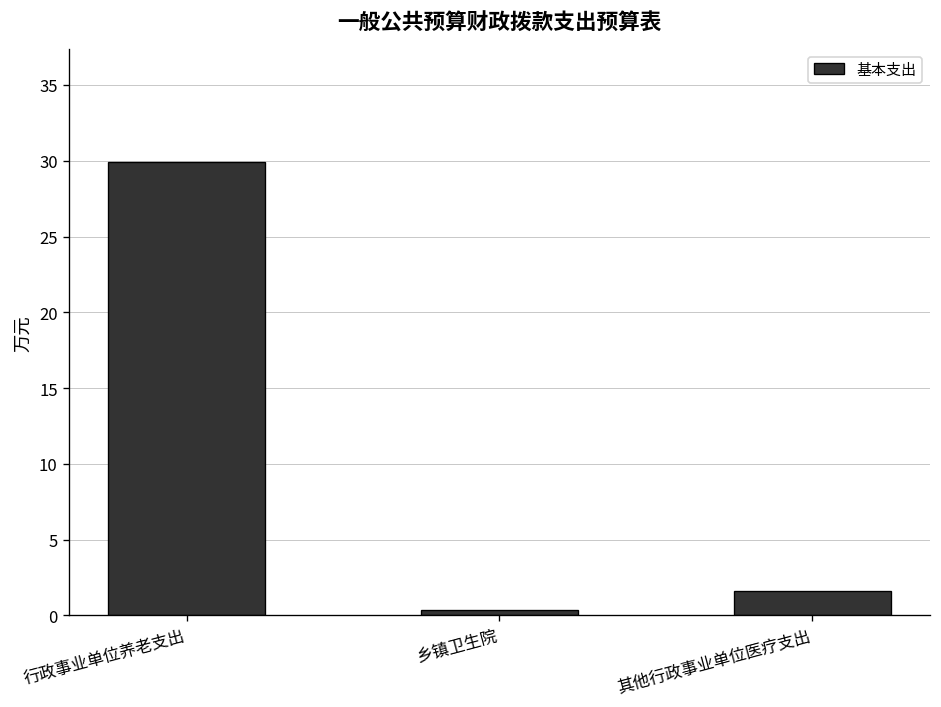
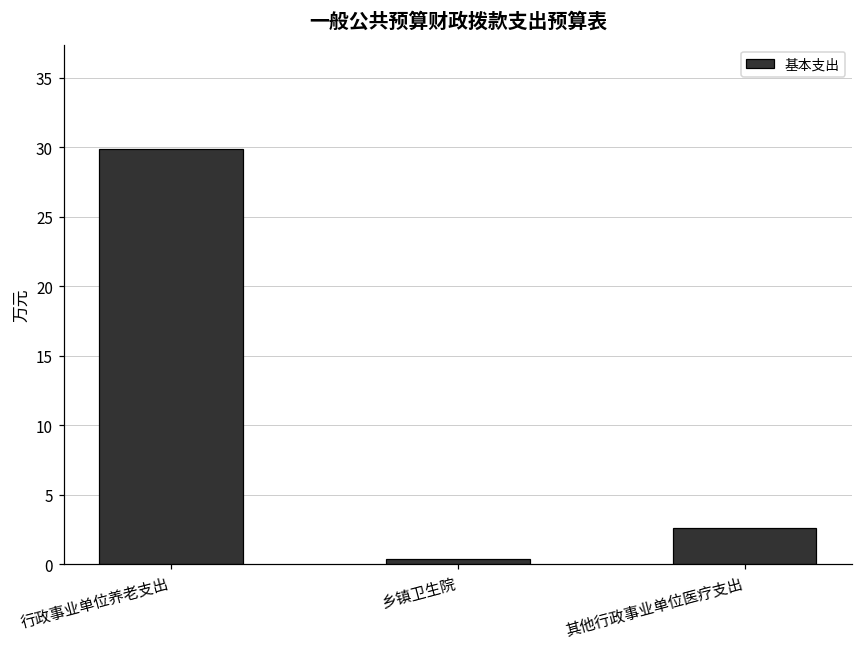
  {
    "行政事业单位养老支出": 29.9,
    "乡镇卫生院": 0.4,
-   "其他行政事业单位医疗支出": 1.6
+   "其他行政事业单位医疗支出": 2.6
  }
